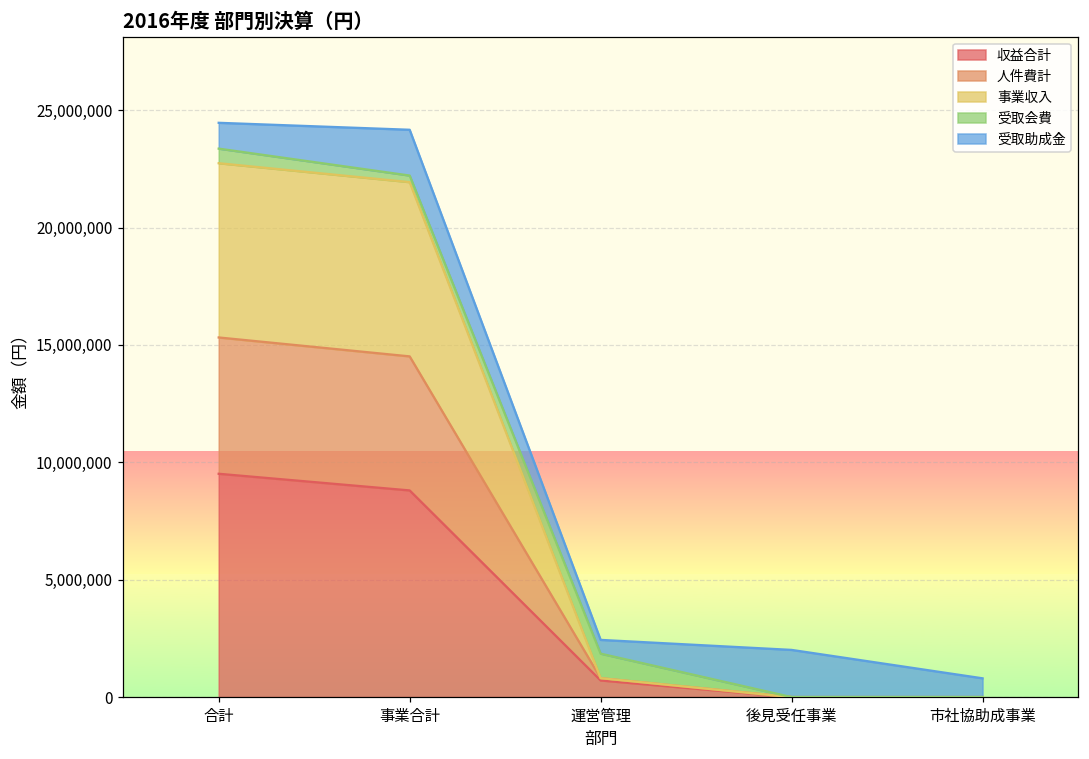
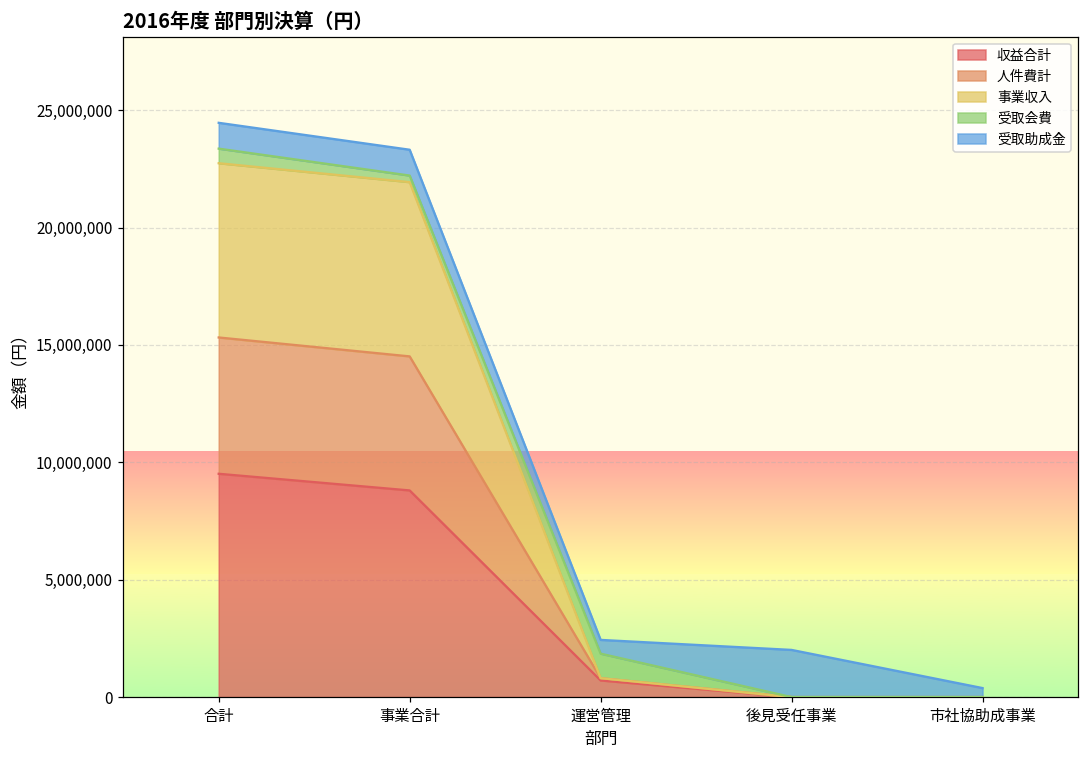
  {
    "受取会費": {
      "合計": "600,000",
      "事業合計": "300,000",
      "運営管理": "1,000,000"
    },
    "受取助成金": {
      "合計": "1,100,000",
-     "事業合計": "2,000,000",
+     "事業合計": "1,100,000",
      "運営管理": "600,000",
      "後見受任事業": "2,000,000",
-     "市社協助成事業": "800,000"
+     "市社協助成事業": "400,000"
    }
  }
